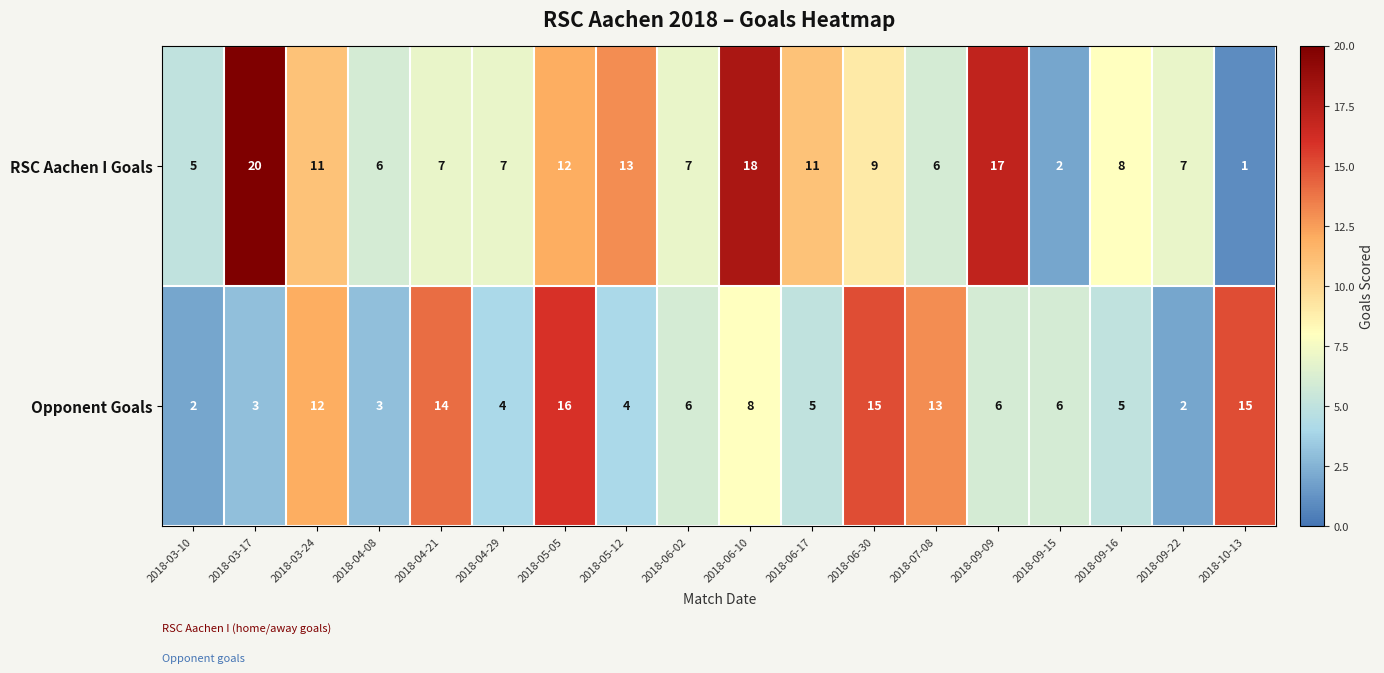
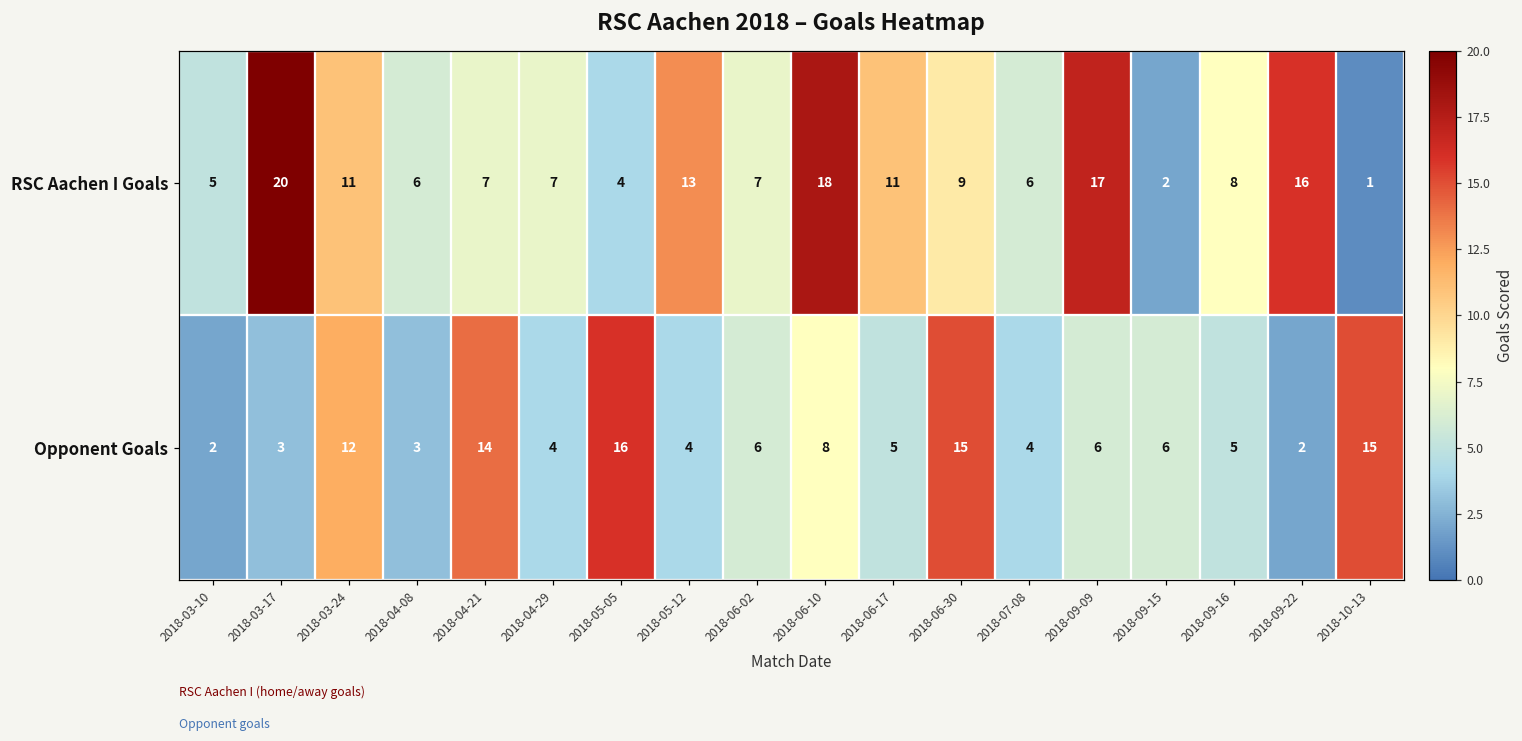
  {
    "RSC Aachen I Goals": {
      "2018-03-10": 5,
      "2018-03-17": 20,
      "2018-03-24": 11,
      "2018-04-08": 6,
      "2018-04-21": 7,
      "2018-04-29": 7,
-     "2018-05-05": 12,
+     "2018-05-05": 4,
      "2018-05-12": 13,
      "2018-06-02": 7,
      "2018-06-10": 18,
      "2018-06-17": 11,
      "2018-06-30": 9,
      "2018-07-08": 6,
      "2018-09-09": 17,
      "2018-09-15": 2,
      "2018-09-16": 8,
-     "2018-09-22": 7,
+     "2018-09-22": 16,
      "2018-10-13": 1
    },
    "Opponent Goals": {
      "2018-03-10": 2,
      "2018-03-17": 3,
      "2018-03-24": 12,
      "2018-04-08": 3,
      "2018-04-21": 14,
      "2018-04-29": 4,
      "2018-05-05": 16,
      "2018-05-12": 4,
      "2018-06-02": 6,
      "2018-06-10": 8,
      "2018-06-17": 5,
      "2018-06-30": 15,
-     "2018-07-08": 13,
+     "2018-07-08": 4,
      "2018-09-09": 6,
      "2018-09-15": 6,
      "2018-09-16": 5,
      "2018-09-22": 2,
      "2018-10-13": 15
    }
  }
